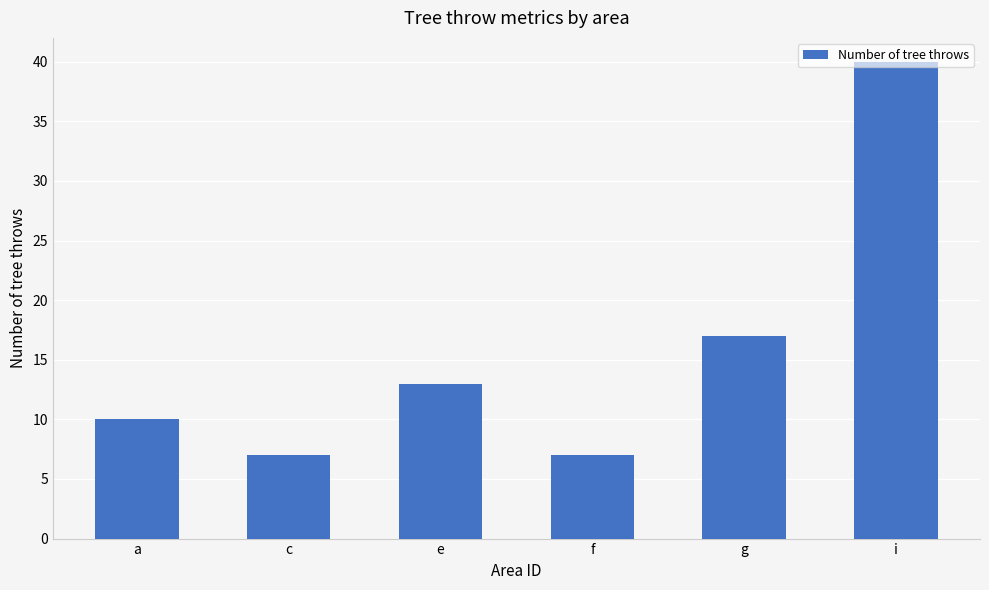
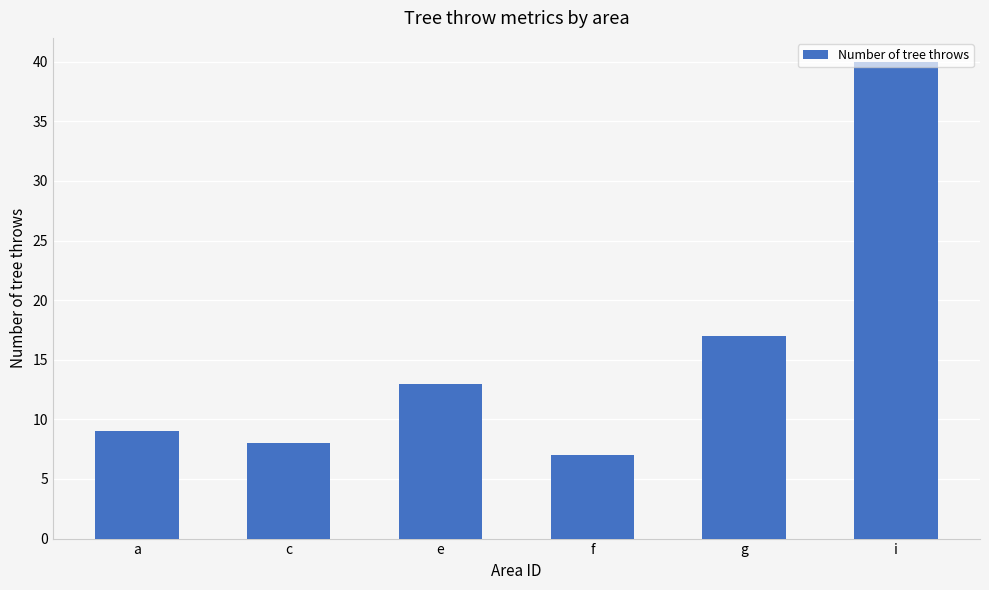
  {
-   "a": 10,
-   "c": 7,
+   "a": 9,
+   "c": 8,
    "e": 13,
    "f": 7,
    "g": 17
  }
